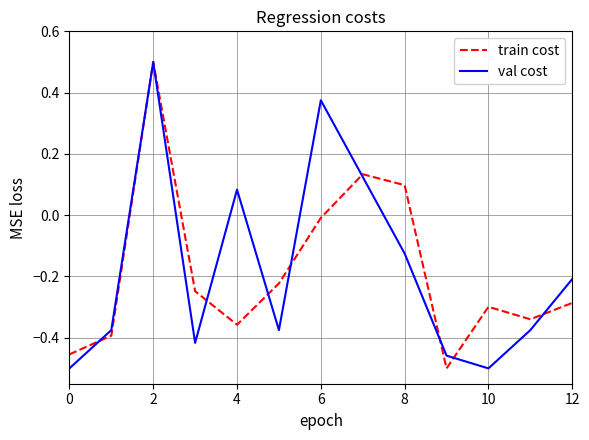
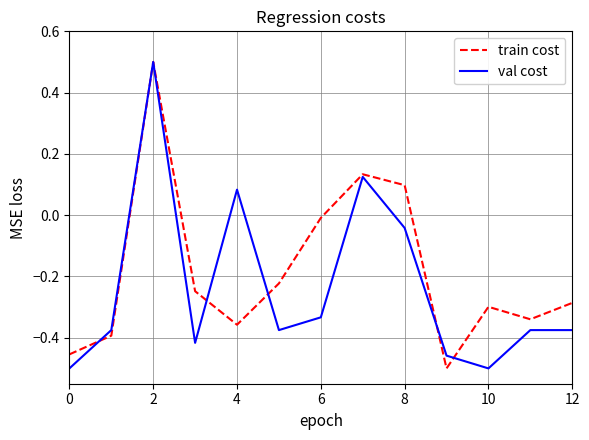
  {
    "train cost": {
      "0": -0.45,
      "4": -0.36,
      "6": -0.01,
      "8": 0.10,
      "10": -0.30,
      "12": -0.29
    },
    "val cost": {
      "0": -0.50,
      "4": 0.08,
-     "6": 0.38,
-     "8": -0.13,
+     "6": -0.33,
+     "8": -0.04,
      "10": -0.50,
-     "12": -0.21
+     "12": -0.38
    }
  }
